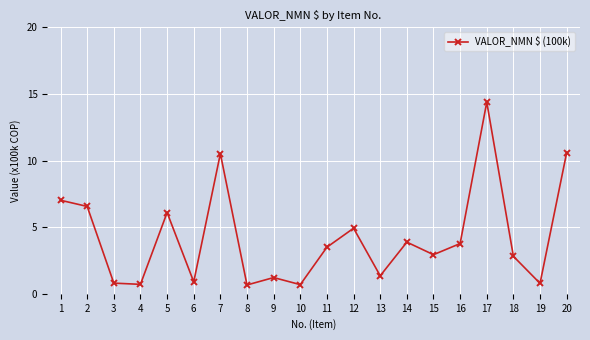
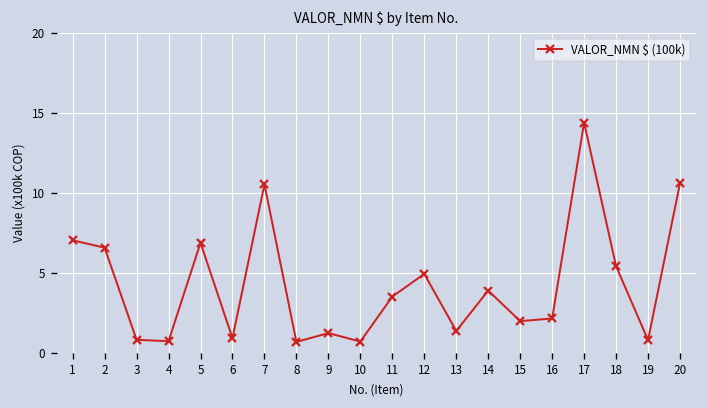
  {
    "1": 7.0,
    "2": 6.6,
    "3": 0.8,
    "4": 0.7,
-   "5": 6.1,
+   "5": 6.9,
    "6": 0.9,
    "7": 10.5,
    "8": 0.7,
    "9": 1.2,
    "10": 0.7,
    "11": 3.5,
    "12": 4.9,
    "13": 1.4,
    "14": 3.9,
-   "15": 2.9,
-   "16": 3.8,
+   "15": 2.0,
+   "16": 2.1,
    "17": 14.4,
-   "18": 2.8,
+   "18": 5.4,
    "19": 0.8,
    "20": 10.6
  }
